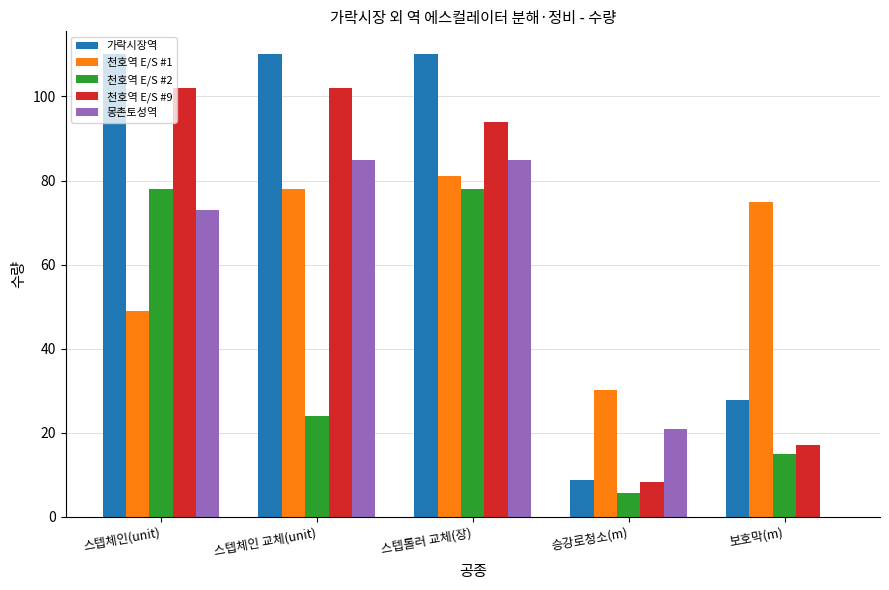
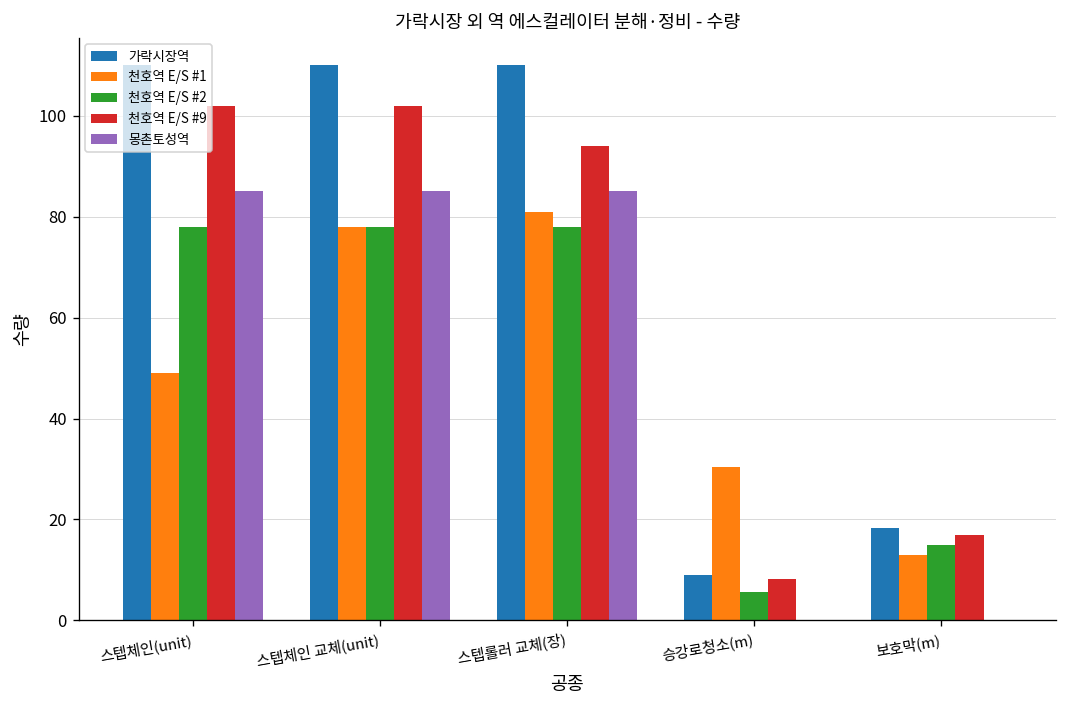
  {
    "가락시장역": {
      "스텝체인 교체(unit)": 110,
      "스텝롤러 교체(장)": 110,
      "승강로청소(m)": 9,
-     "보호막(m)": 28
+     "보호막(m)": 18
    },
    "천호역 E/S #1": {
      "스텝체인(unit)": 49,
      "스텝체인 교체(unit)": 78,
      "스텝롤러 교체(장)": 81,
      "승강로청소(m)": 30,
-     "보호막(m)": 75
+     "보호막(m)": 13
    },
    "천호역 E/S #2": {
      "스텝체인(unit)": 78,
-     "스텝체인 교체(unit)": 24,
+     "스텝체인 교체(unit)": 78,
      "스텝롤러 교체(장)": 78,
      "승강로청소(m)": 6,
      "보호막(m)": 15
    },
    "천호역 E/S #9": {
      "스텝체인(unit)": 102,
      "스텝체인 교체(unit)": 102,
      "스텝롤러 교체(장)": 94,
      "승강로청소(m)": 8,
      "보호막(m)": 17
    },
    "몽촌토성역": {
-     "스텝체인(unit)": 73,
+     "스텝체인(unit)": 85,
      "스텝체인 교체(unit)": 85,
      "스텝롤러 교체(장)": 85,
-     "승강로청소(m)": 21,
+     "승강로청소(m)": 0,
      "보호막(m)": 0
    }
  }
